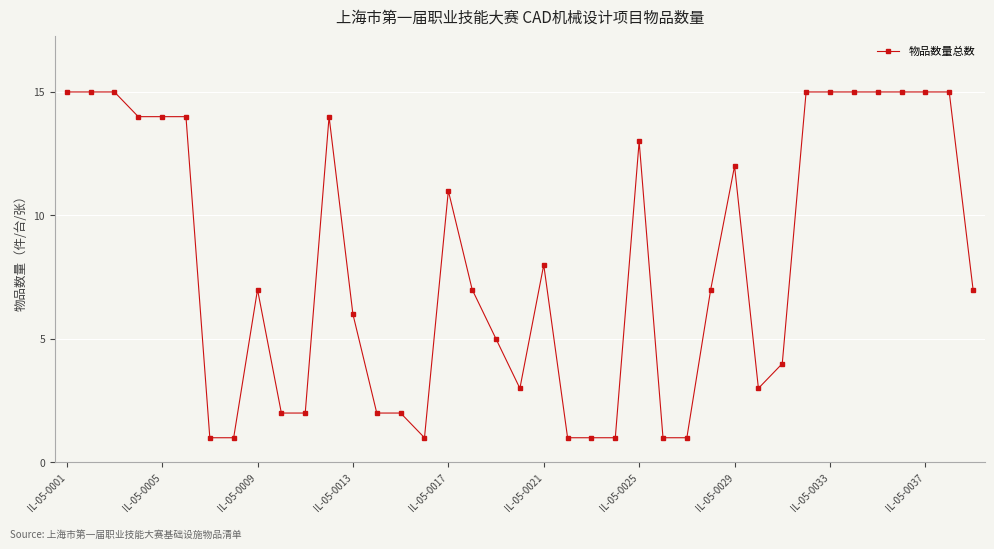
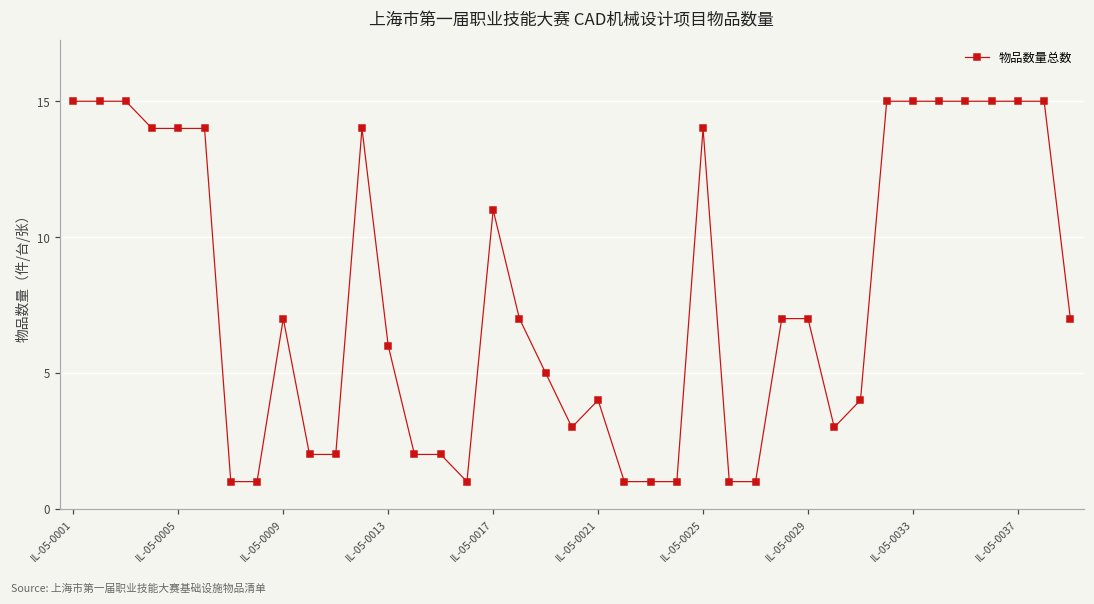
  {
    "IL-05-0001": 15,
    "IL-05-0005": 14,
    "IL-05-0009": 7,
    "IL-05-0013": 6,
    "IL-05-0017": 11,
-   "IL-05-0021": 8,
-   "IL-05-0025": 13,
-   "IL-05-0029": 12,
+   "IL-05-0021": 4,
+   "IL-05-0025": 14,
+   "IL-05-0029": 7,
    "IL-05-0033": 15,
    "IL-05-0037": 15
  }
